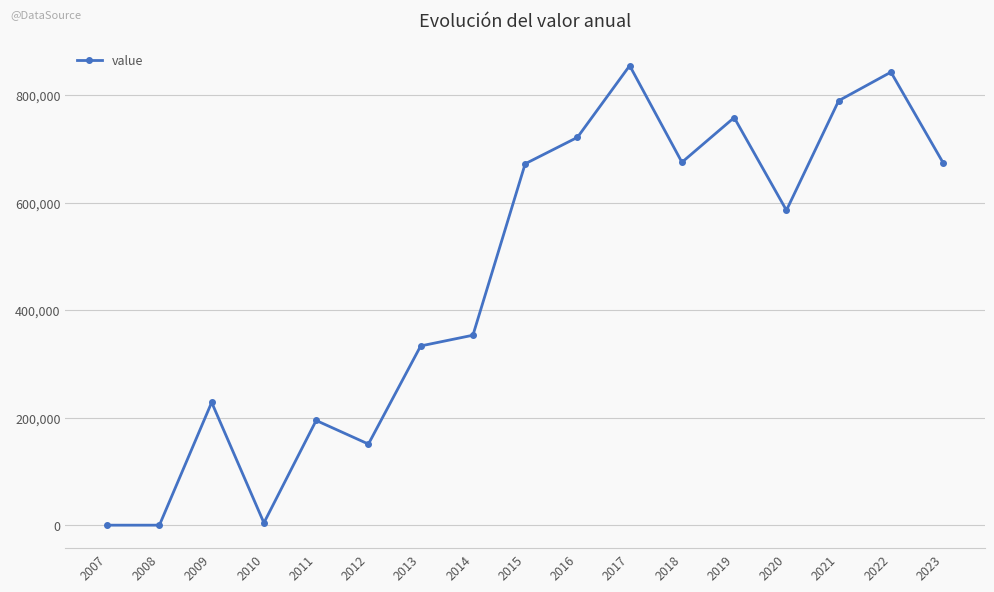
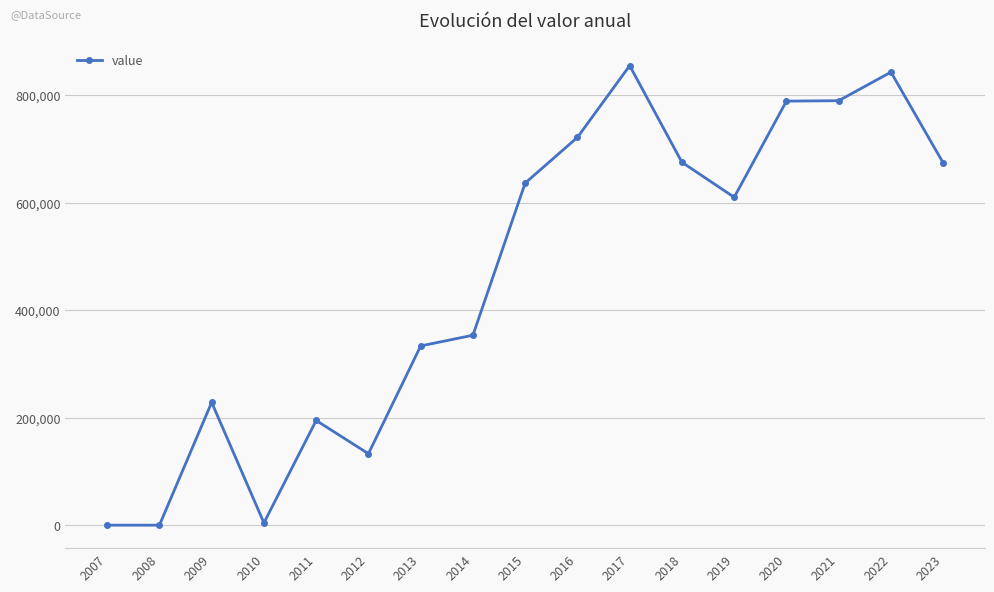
  {
    "2007": "0",
    "2008": "0",
    "2009": "230,000",
    "2010": "0",
    "2011": "190,000",
-   "2012": "150,000",
+   "2012": "130,000",
    "2013": "330,000",
    "2014": "350,000",
-   "2015": "670,000",
+   "2015": "640,000",
    "2016": "720,000",
    "2017": "850,000",
    "2018": "680,000",
-   "2019": "760,000",
-   "2020": "590,000",
+   "2019": "610,000",
+   "2020": "790,000",
    "2021": "790,000",
    "2022": "840,000",
    "2023": "670,000"
  }
